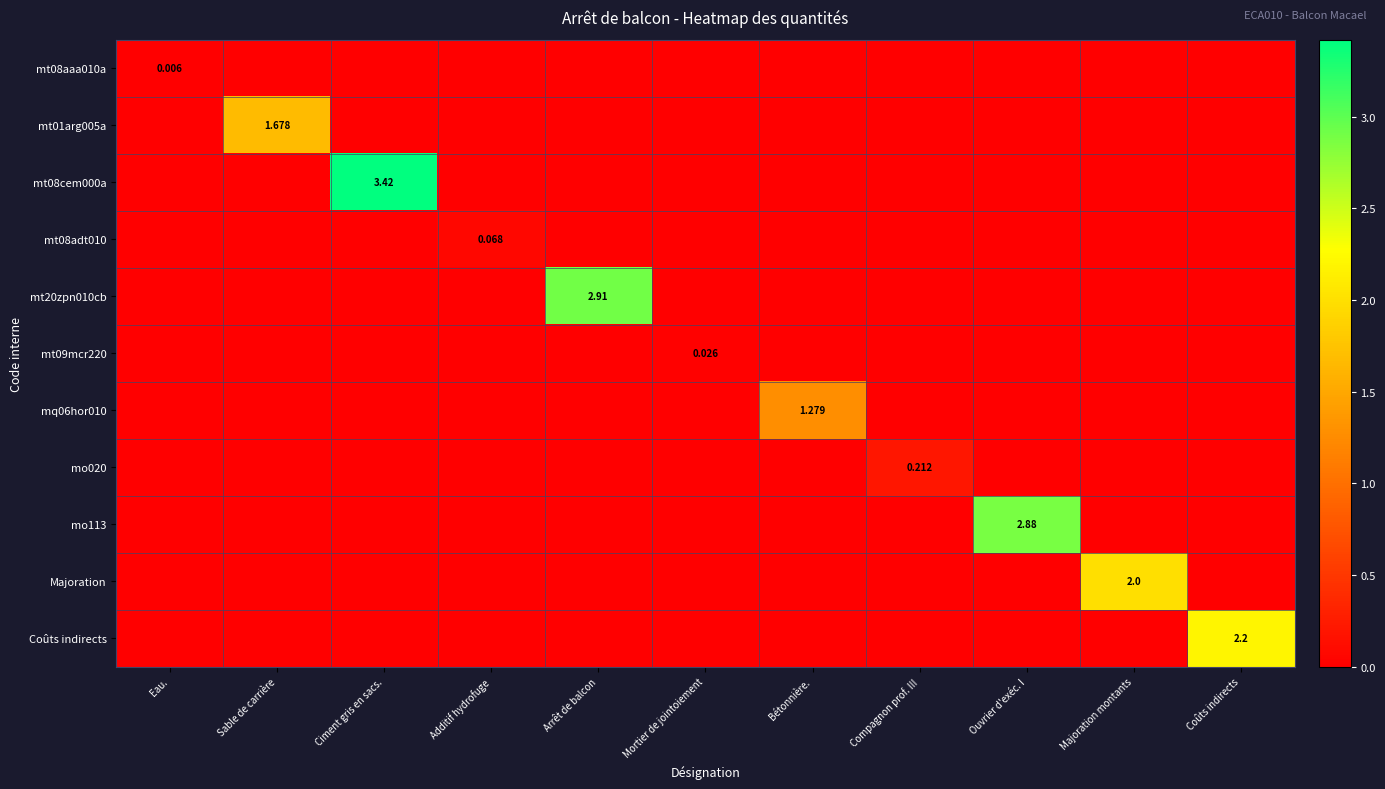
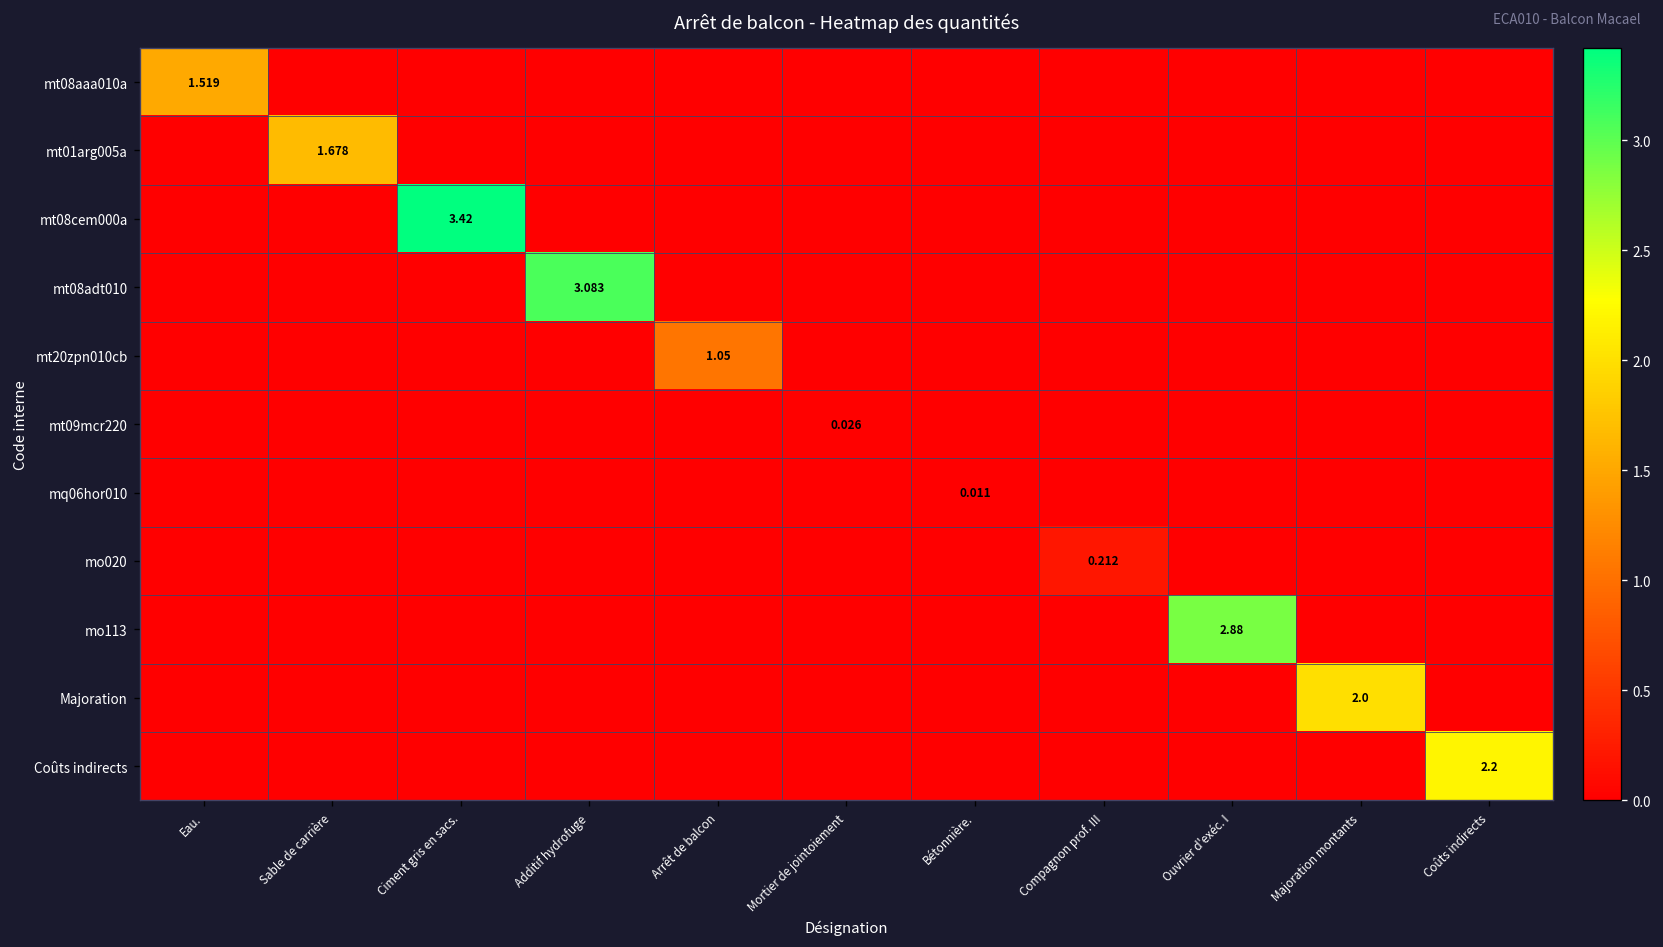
  {
    "mt08aaa010a": {
-     "Eau.": 0.006
+     "Eau.": 1.519
    },
    "mt01arg005a": {
      "Sable de carrière": 1.678
    },
    "mt08cem000a": {
      "Ciment gris en sacs.": 3.42
    },
    "mt08adt010": {
-     "Additif hydrofuge": 0.068
+     "Additif hydrofuge": 3.083
    },
    "mt20zpn010cb": {
-     "Arrêt de balcon": 2.91
+     "Arrêt de balcon": 1.05
    },
    "mt09mcr220": {
      "Mortier de jointoiement": 0.026
    },
    "mq06hor010": {
-     "Bétonnière.": 1.279
+     "Bétonnière.": 0.011
    },
    "mo020": {
      "Compagnon prof. III": 0.212
    },
    "mo113": {
      "Ouvrier d'exéc. I": 2.88
    },
    "Majoration": {
      "Majoration montants": 2.0
    },
    "Coûts indirects": {
      "Coûts indirects": 2.2
    }
  }
